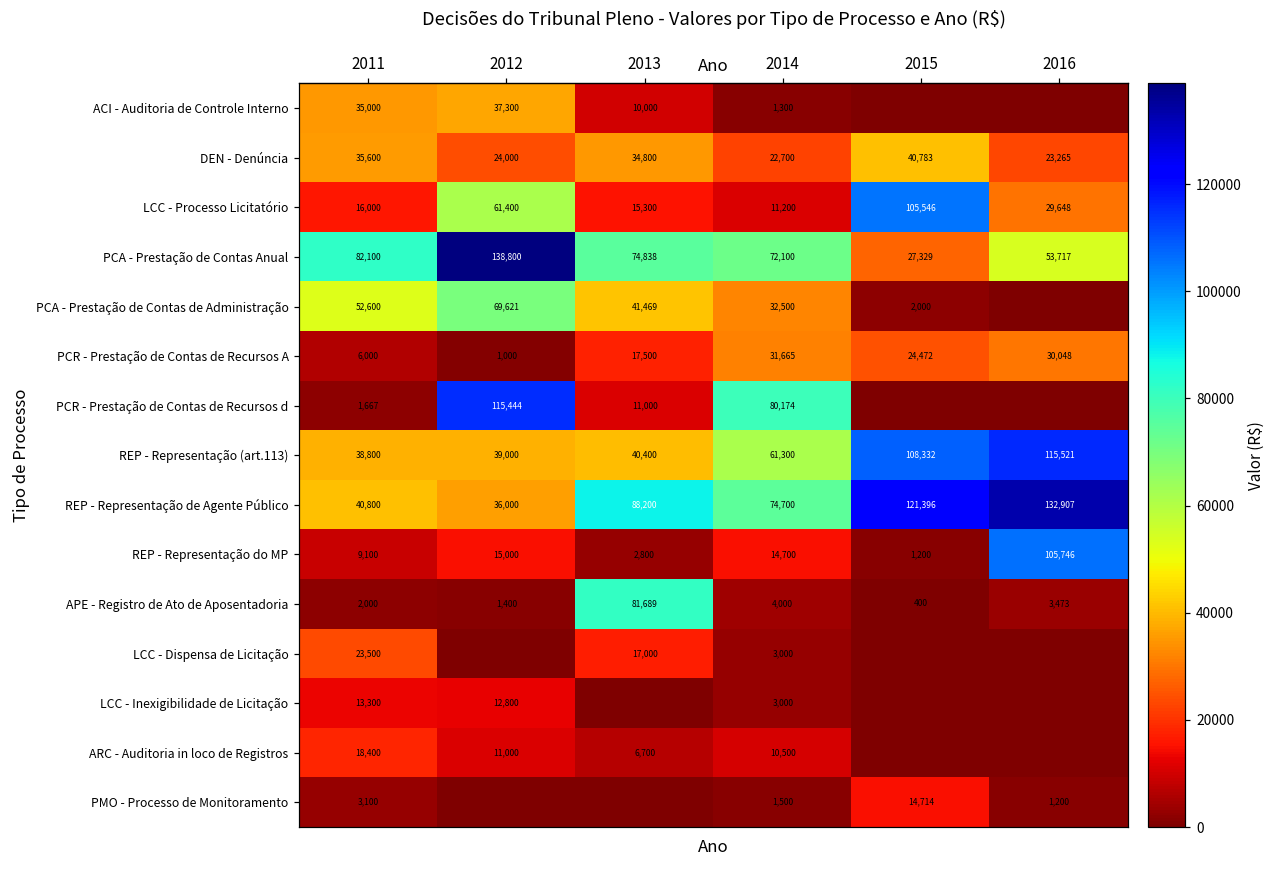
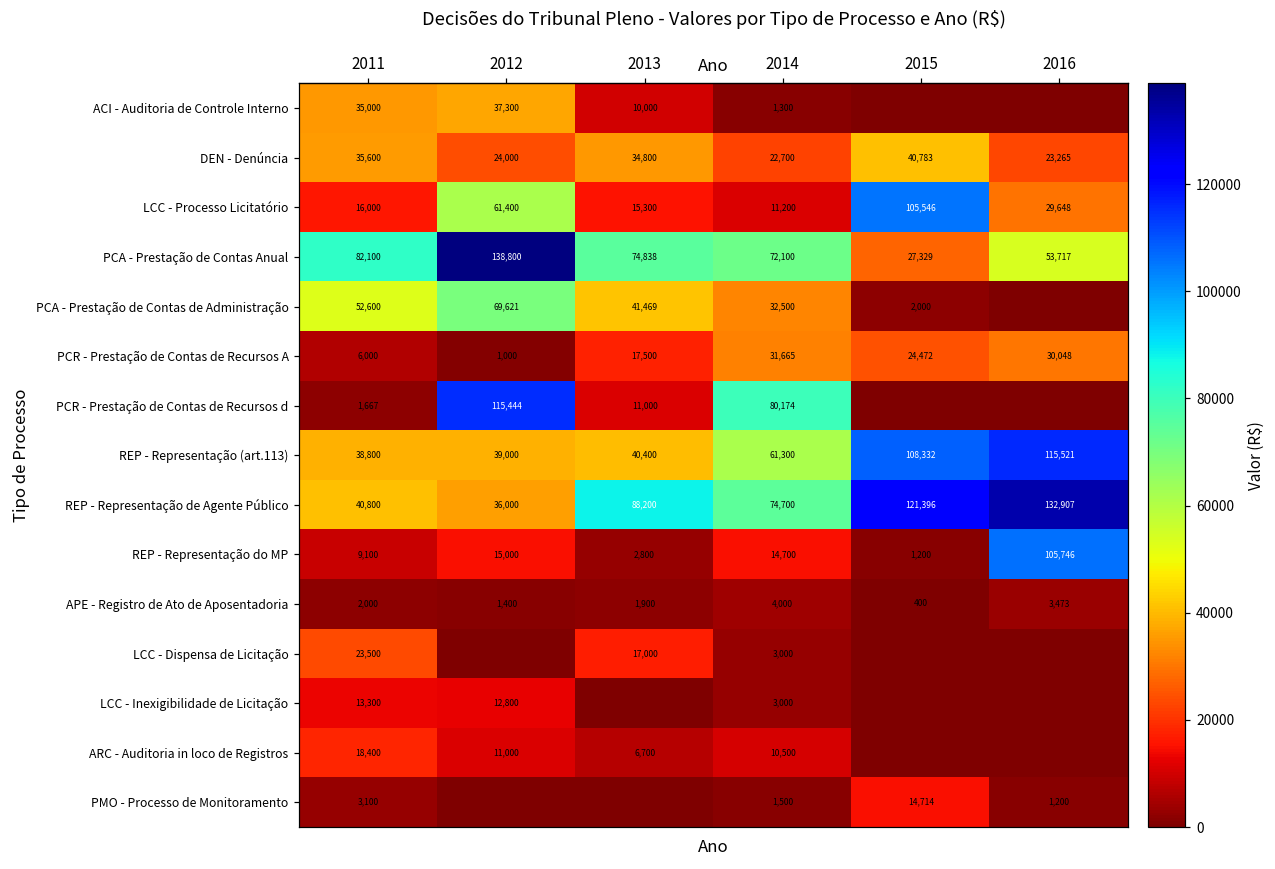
  {
    "ACI - Auditoria de Controle Interno": {
      "2011": "35,000",
      "2012": "37,300",
      "2013": "10,000",
      "2014": "1,300"
    },
    "DEN - Denúncia": {
      "2011": "35,600",
      "2012": "24,000",
      "2013": "34,800",
      "2014": "22,700",
      "2015": "40,783",
      "2016": "23,265"
    },
    "LCC - Processo Licitatório": {
      "2011": "16,000",
      "2012": "61,400",
      "2013": "15,300",
      "2014": "11,200",
      "2015": "105,546",
      "2016": "29,648"
    },
    "PCA - Prestação de Contas Anual": {
      "2011": "82,100",
      "2012": "138,800",
      "2013": "74,838",
      "2014": "72,100",
      "2015": "27,329",
      "2016": "53,717"
    },
    "PCA - Prestação de Contas de Administração": {
      "2011": "52,600",
      "2012": "69,621",
      "2013": "41,469",
      "2014": "32,500",
      "2015": "2,000"
    },
    "PCR - Prestação de Contas de Recursos A": {
      "2011": "6,000",
      "2012": "1,000",
      "2013": "17,500",
      "2014": "31,665",
      "2015": "24,472",
      "2016": "30,048"
    },
    "PCR - Prestação de Contas de Recursos d": {
      "2011": "1,667",
      "2012": "115,444",
      "2013": "11,000",
      "2014": "80,174"
    },
    "REP - Representação (art.113)": {
      "2011": "38,800",
      "2012": "39,000",
      "2013": "40,400",
      "2014": "61,300",
      "2015": "108,332",
      "2016": "115,521"
    },
    "REP - Representação de Agente Público": {
      "2011": "40,800",
      "2012": "36,000",
      "2013": "88,200",
      "2014": "74,700",
      "2015": "121,396",
      "2016": "132,907"
    },
    "REP - Representação do MP": {
      "2011": "9,100",
      "2012": "15,000",
      "2013": "2,800",
      "2014": "14,700",
      "2015": "1,200",
      "2016": "105,746"
    },
    "APE - Registro de Ato de Aposentadoria": {
      "2011": "2,000",
      "2012": "1,400",
-     "2013": "81,689",
+     "2013": "1,900",
      "2014": "4,000",
      "2015": "400",
      "2016": "3,473"
    },
    "LCC - Dispensa de Licitação": {
      "2011": "23,500",
      "2013": "17,000",
      "2014": "3,000"
    },
    "LCC - Inexigibilidade de Licitação": {
      "2011": "13,300",
      "2012": "12,800",
      "2014": "3,000"
    },
    "ARC - Auditoria in loco de Registros": {
      "2011": "18,400",
      "2012": "11,000",
      "2013": "6,700",
      "2014": "10,500"
    },
    "PMO - Processo de Monitoramento": {
      "2011": "3,100",
      "2014": "1,500",
      "2015": "14,714",
      "2016": "1,200"
    }
  }
